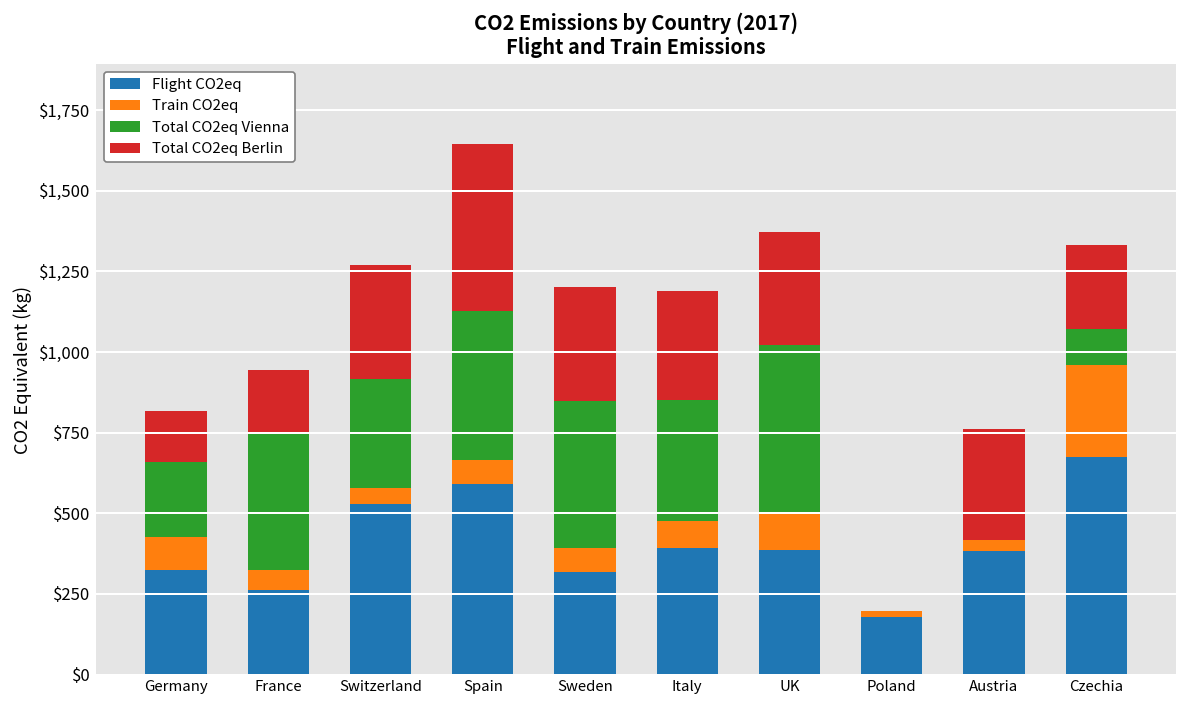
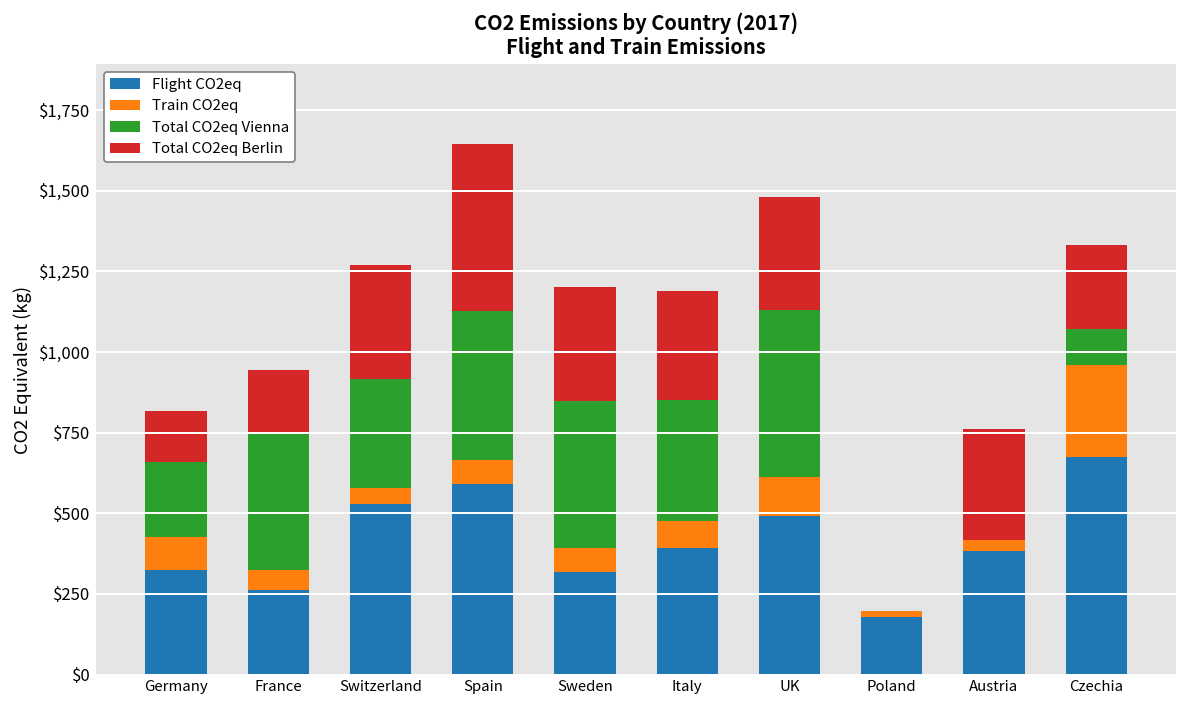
  {
    "Flight CO2eq": {
      "Germany": "$320",
      "France": "$260",
      "Switzerland": "$530",
      "Spain": "$590",
      "Sweden": "$320",
      "Italy": "$390",
-     "UK": "$390",
+     "UK": "$490",
      "Poland": "$180",
      "Austria": "$380",
      "Czechia": "$670"
    },
    "Train CO2eq": {
      "Germany": "$100",
      "France": "$60",
      "Switzerland": "$50",
      "Spain": "$70",
      "Sweden": "$70",
      "Italy": "$80",
      "UK": "$120",
      "Poland": "$20",
      "Austria": "$30",
      "Czechia": "$290"
    },
    "Total CO2eq Vienna": {
      "Germany": "$230",
      "France": "$420",
      "Switzerland": "$340",
      "Spain": "$460",
      "Sweden": "$450",
      "Italy": "$380",
      "UK": "$520",
      "Poland": "$0",
      "Austria": "$0",
      "Czechia": "$110"
    },
    "Total CO2eq Berlin": {
      "Germany": "$160",
      "France": "$200",
      "Switzerland": "$350",
      "Spain": "$520",
      "Sweden": "$350",
      "Italy": "$340",
      "UK": "$350",
      "Poland": "$0",
      "Austria": "$340",
      "Czechia": "$260"
    }
  }
